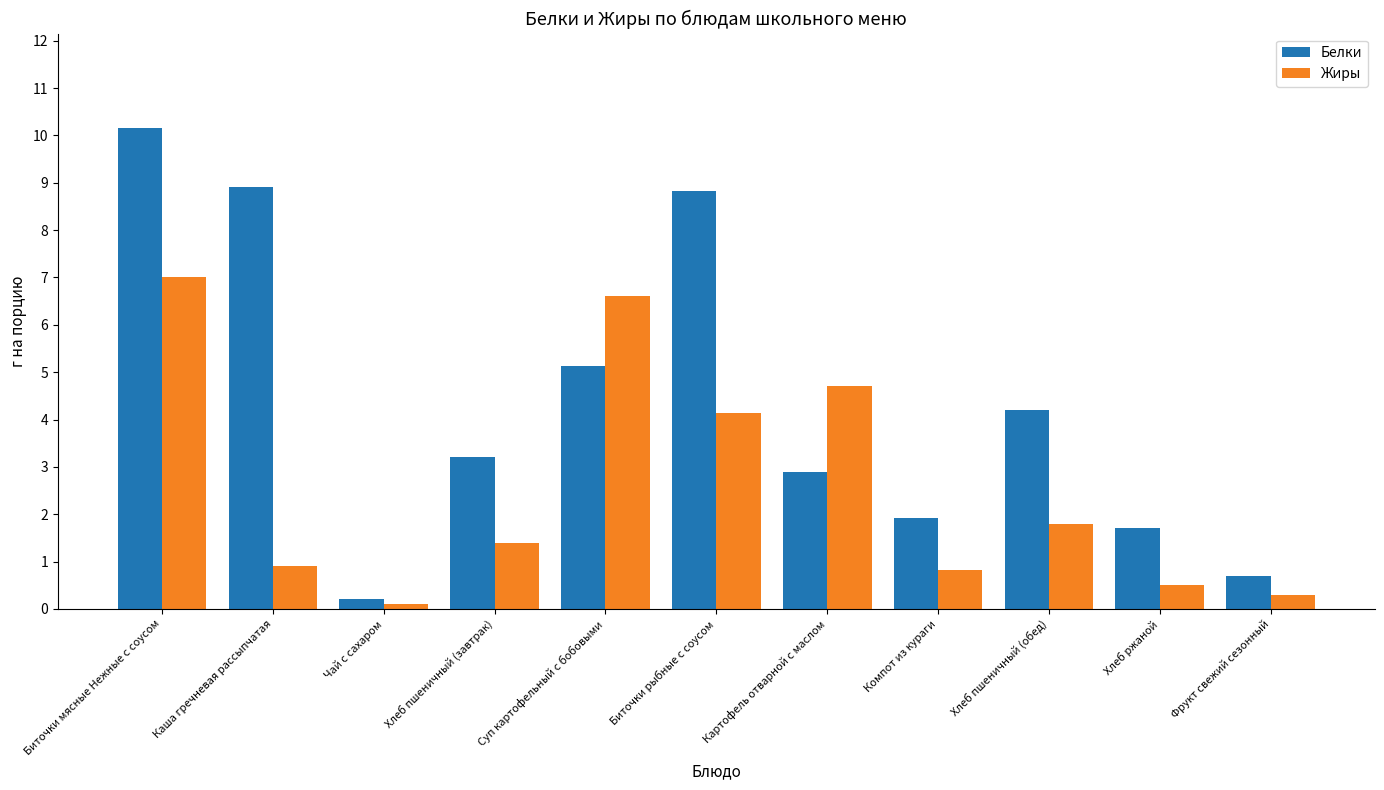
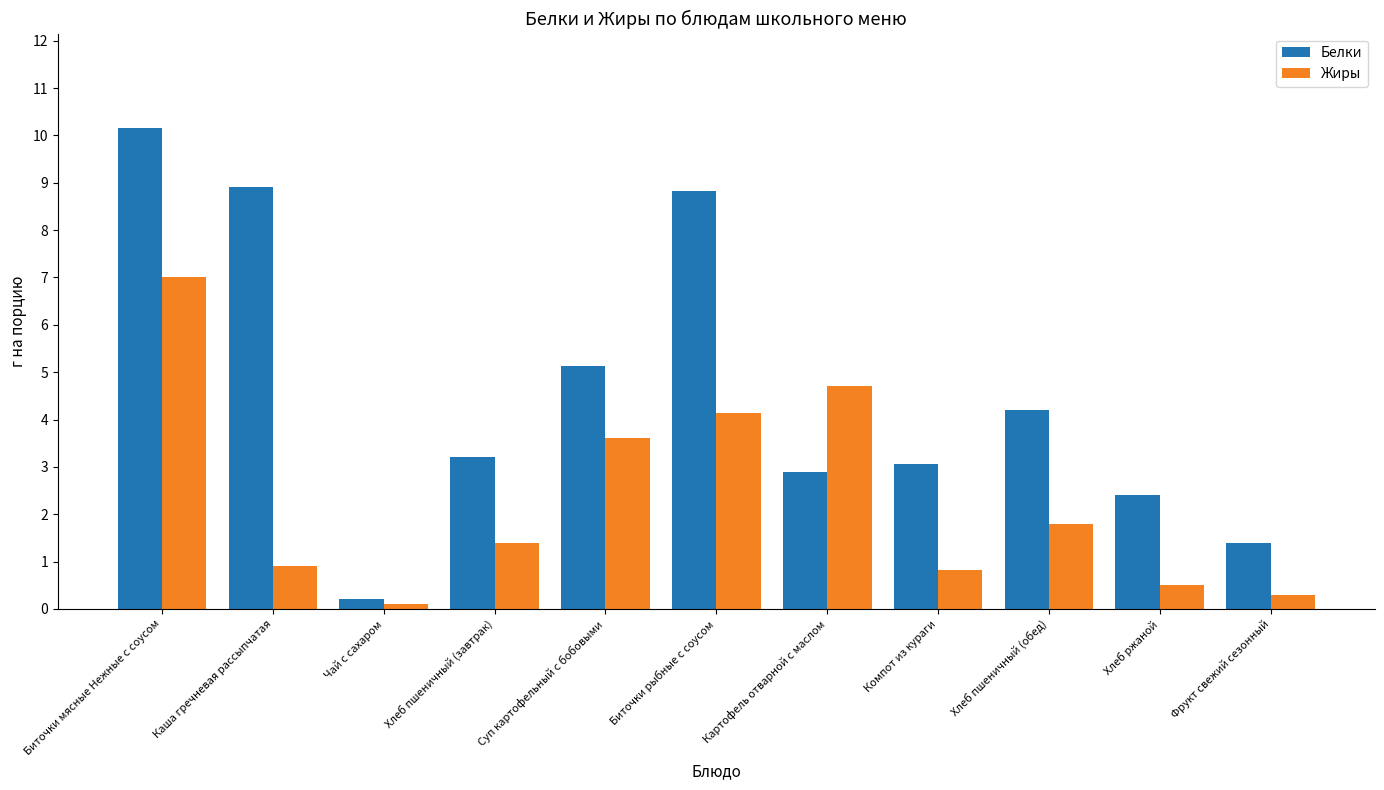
  {
    "Белки": {
      "Биточки мясные Нежные с соусом": 10.2,
      "Каша гречневая рассыпчатая": 8.9,
      "Чай с сахаром": 0.2,
      "Хлеб пшеничный (завтрак)": 3.2,
      "Суп картофельный с бобовыми": 5.1,
      "Биточки рыбные с соусом": 8.8,
      "Картофель отварной с маслом": 2.9,
-     "Компот из кураги": 1.9,
+     "Компот из кураги": 3.1,
      "Хлеб пшеничный (обед)": 4.2,
-     "Хлеб ржаной": 1.7,
-     "Фрукт свежий сезонный": 0.7
+     "Хлеб ржаной": 2.4,
+     "Фрукт свежий сезонный": 1.4
    },
    "Жиры": {
      "Биточки мясные Нежные с соусом": 7.0,
      "Каша гречневая рассыпчатая": 0.9,
      "Чай с сахаром": 0.1,
      "Хлеб пшеничный (завтрак)": 1.4,
-     "Суп картофельный с бобовыми": 6.6,
+     "Суп картофельный с бобовыми": 3.6,
      "Биточки рыбные с соусом": 4.1,
      "Картофель отварной с маслом": 4.7,
      "Компот из кураги": 0.8,
      "Хлеб пшеничный (обед)": 1.8,
      "Хлеб ржаной": 0.5,
      "Фрукт свежий сезонный": 0.3
    }
  }
